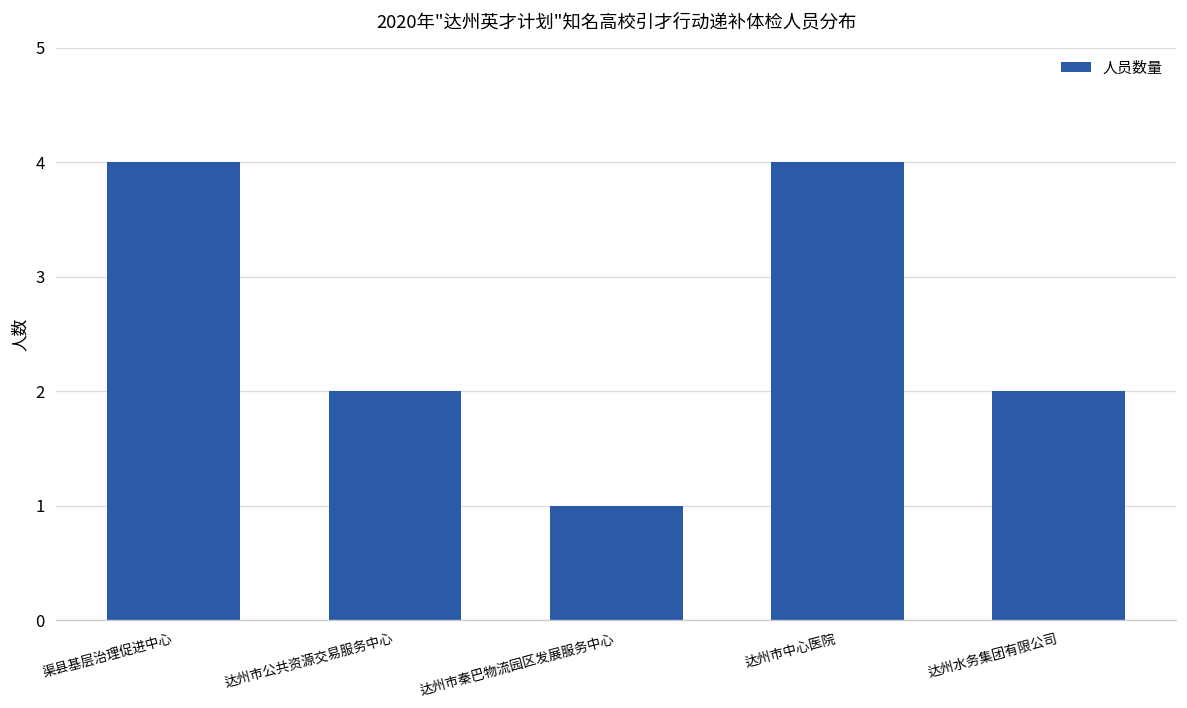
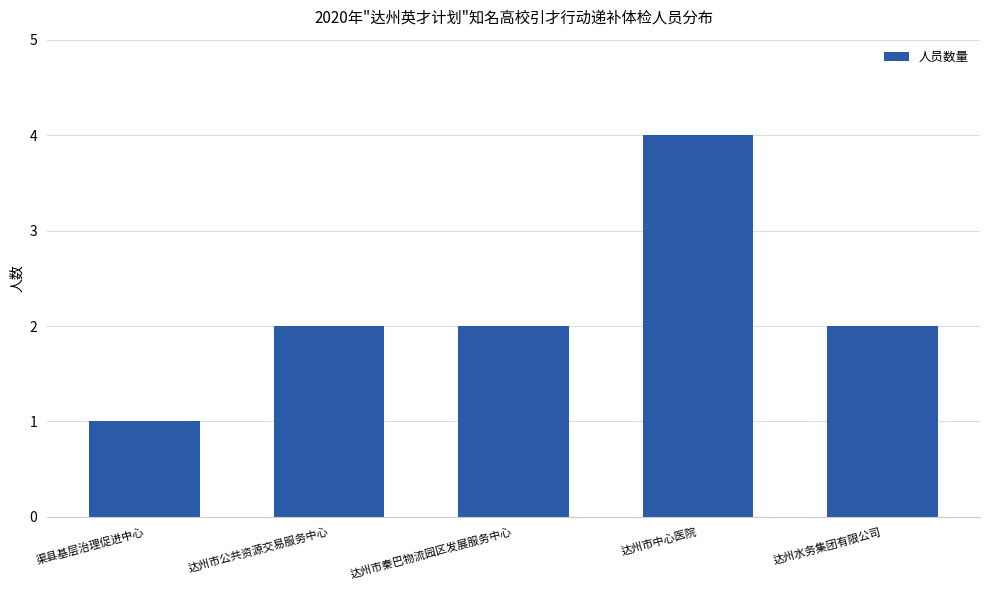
  {
-   "渠县基层治理促进中心": 4,
+   "渠县基层治理促进中心": 1,
    "达州市公共资源交易服务中心": 2,
-   "达州市秦巴物流园区发展服务中心": 1,
+   "达州市秦巴物流园区发展服务中心": 2,
    "达州市中心医院": 4,
    "达州水务集团有限公司": 2
  }
